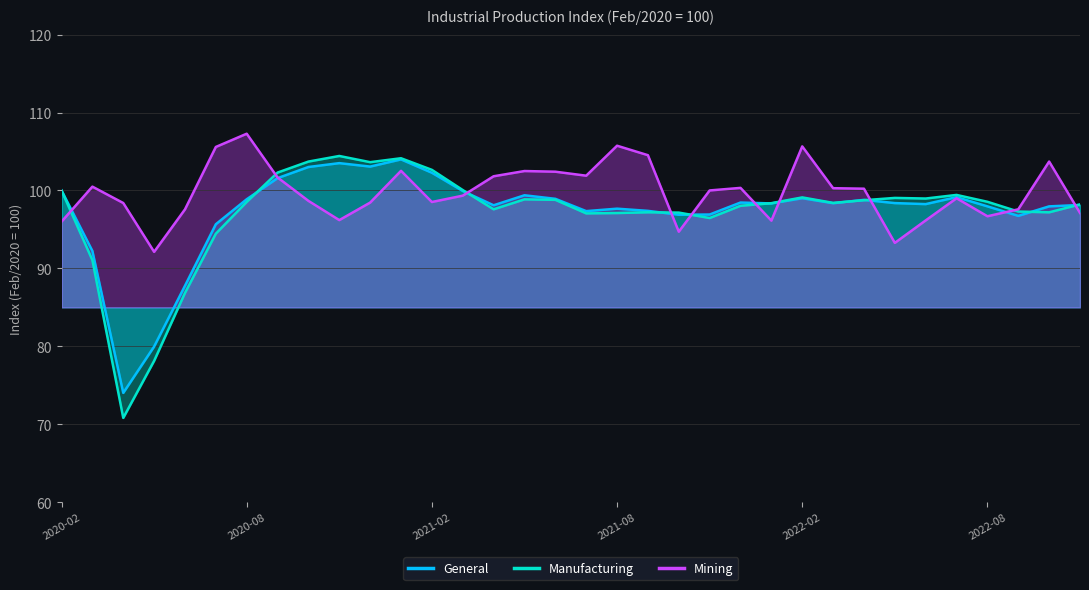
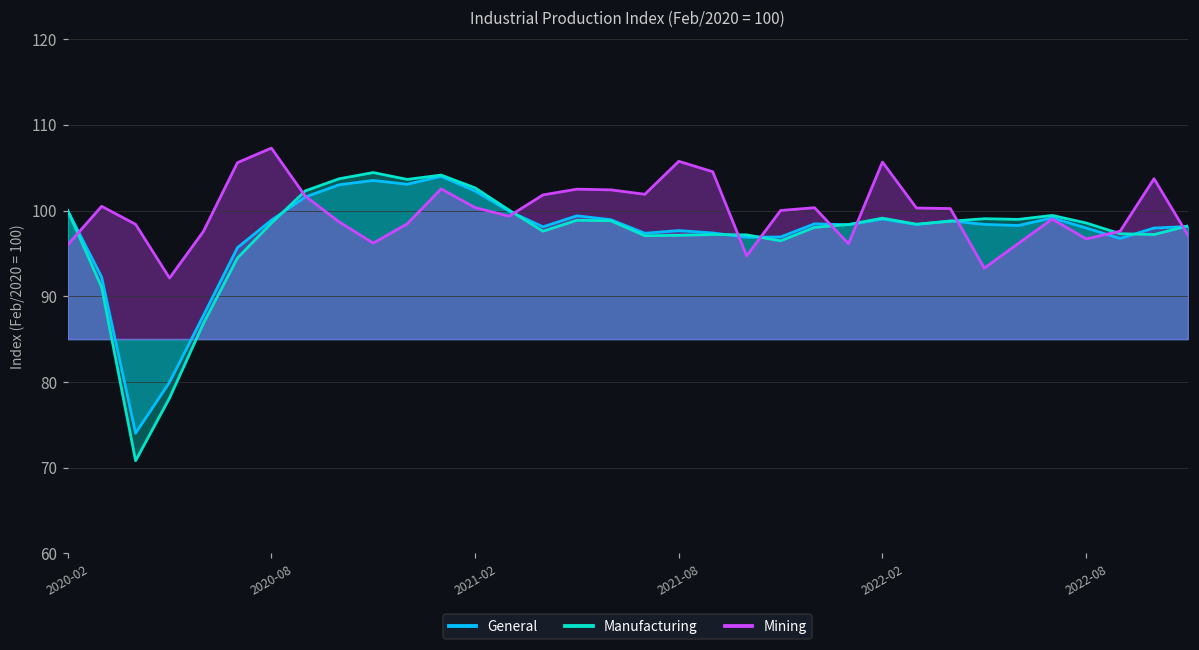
  {
    "Mining": {
      "2020-02": 96,
      "2020-08": 107,
-     "2021-02": 99,
+     "2021-02": 100,
      "2021-08": 106,
      "2022-02": 106,
      "2022-08": 97
    }
  }
